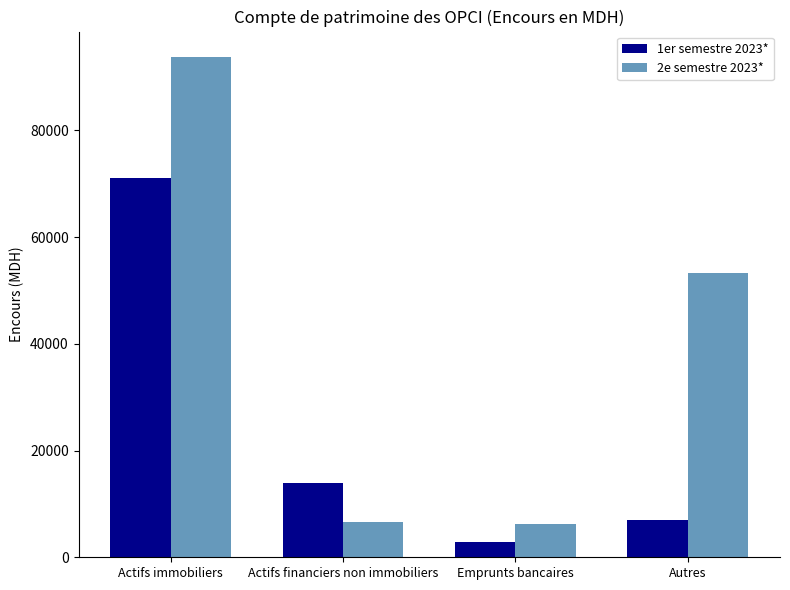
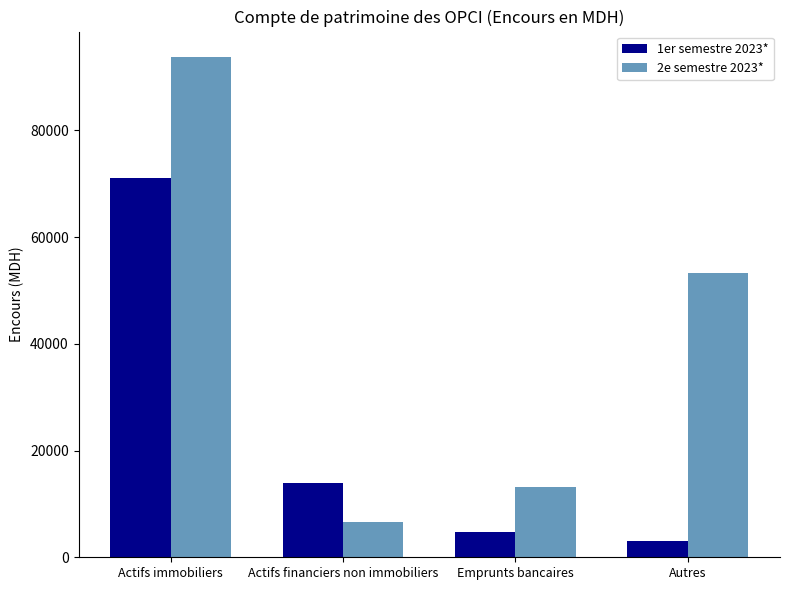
  {
    "1er semestre 2023*": {
      "Actifs immobiliers": 71000,
      "Actifs financiers non immobiliers": 14000,
-     "Emprunts bancaires": 3000,
-     "Autres": 7000
+     "Emprunts bancaires": 5000,
+     "Autres": 3000
    },
    "2e semestre 2023*": {
      "Actifs immobiliers": 94000,
      "Actifs financiers non immobiliers": 7000,
-     "Emprunts bancaires": 6000,
+     "Emprunts bancaires": 13000,
      "Autres": 53000
    }
  }
